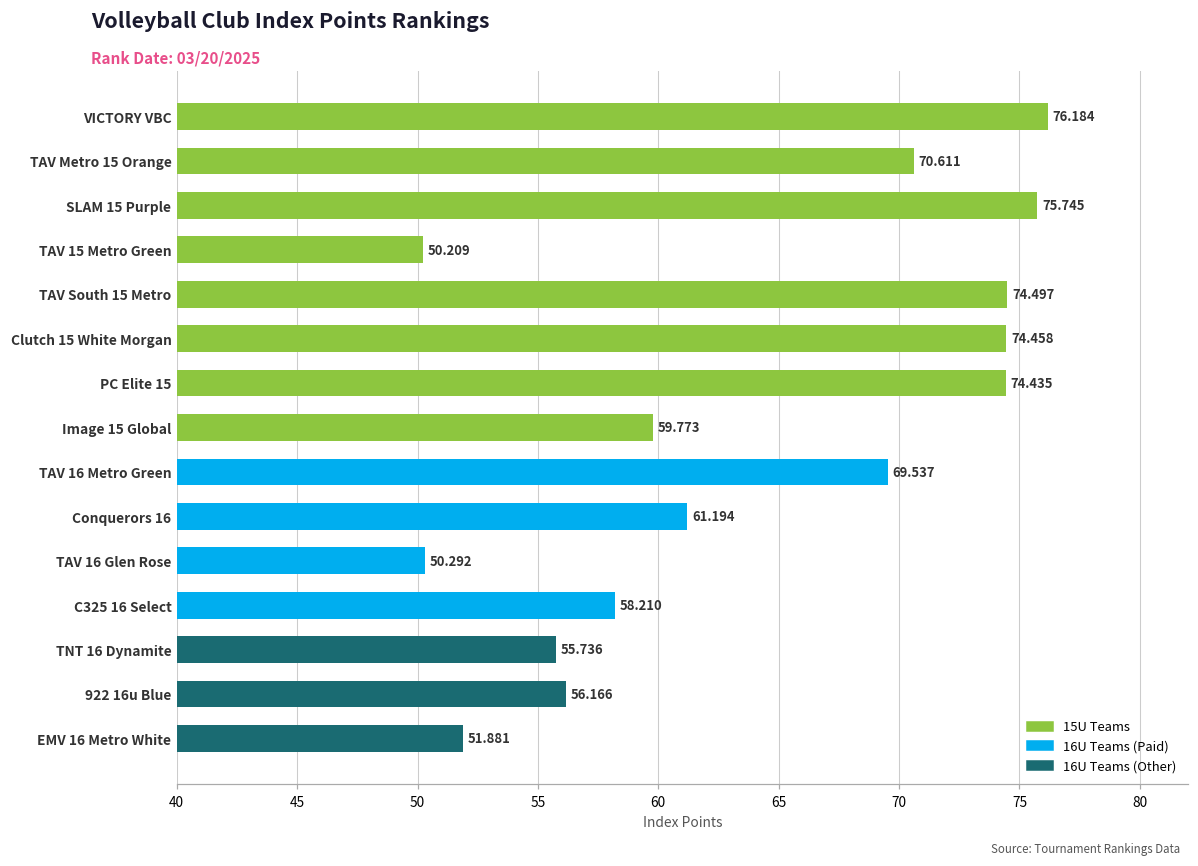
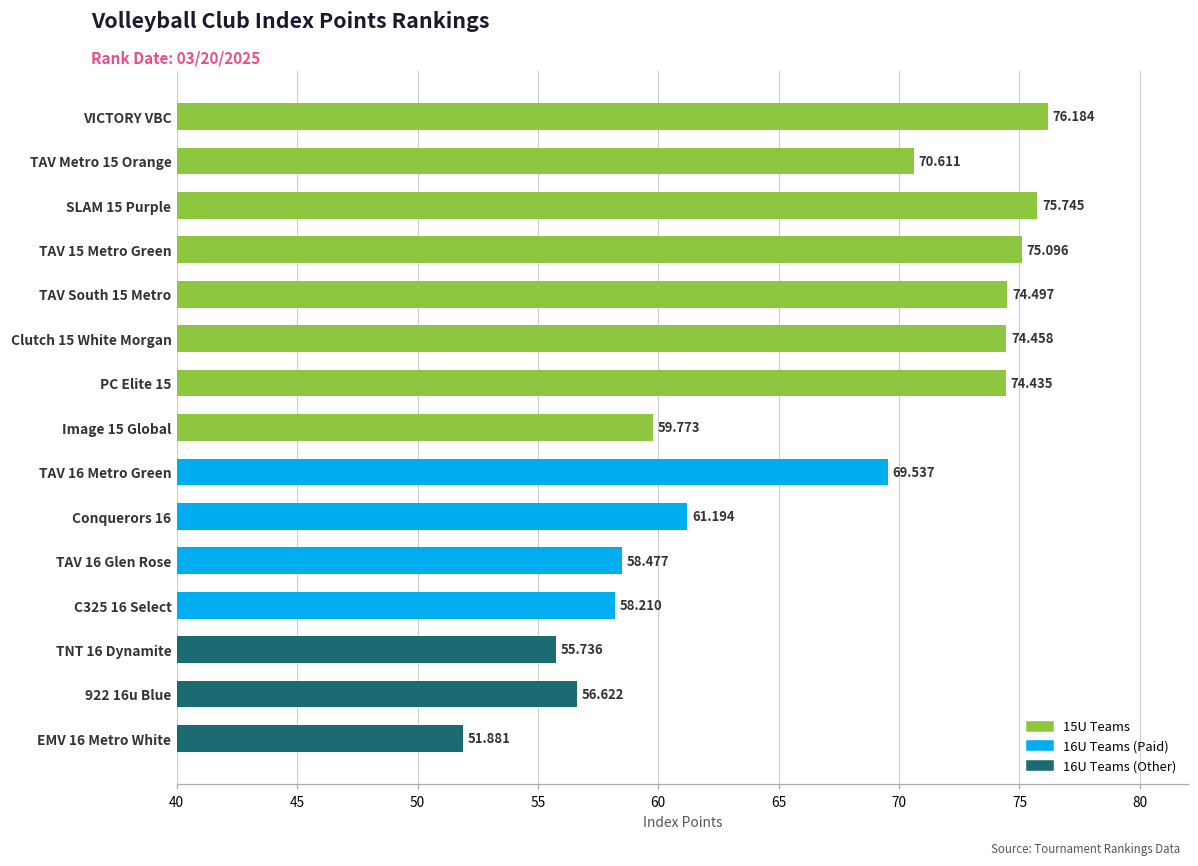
  {
    "VICTORY VBC": 76.184,
    "TAV Metro 15 Orange": 70.611,
    "SLAM 15 Purple": 75.745,
-   "TAV 15 Metro Green": 50.209,
+   "TAV 15 Metro Green": 75.096,
    "TAV South 15 Metro": 74.497,
    "Clutch 15 White Morgan": 74.458,
    "PC Elite 15": 74.435,
    "Image 15 Global": 59.773,
    "TAV 16 Metro Green": 69.537,
    "Conquerors 16": 61.194,
-   "TAV 16 Glen Rose": 50.292,
+   "TAV 16 Glen Rose": 58.477,
    "C325 16 Select": 58.210,
    "TNT 16 Dynamite": 55.736,
-   "922 16u Blue": 56.166,
+   "922 16u Blue": 56.622,
    "EMV 16 Metro White": 51.881
  }
